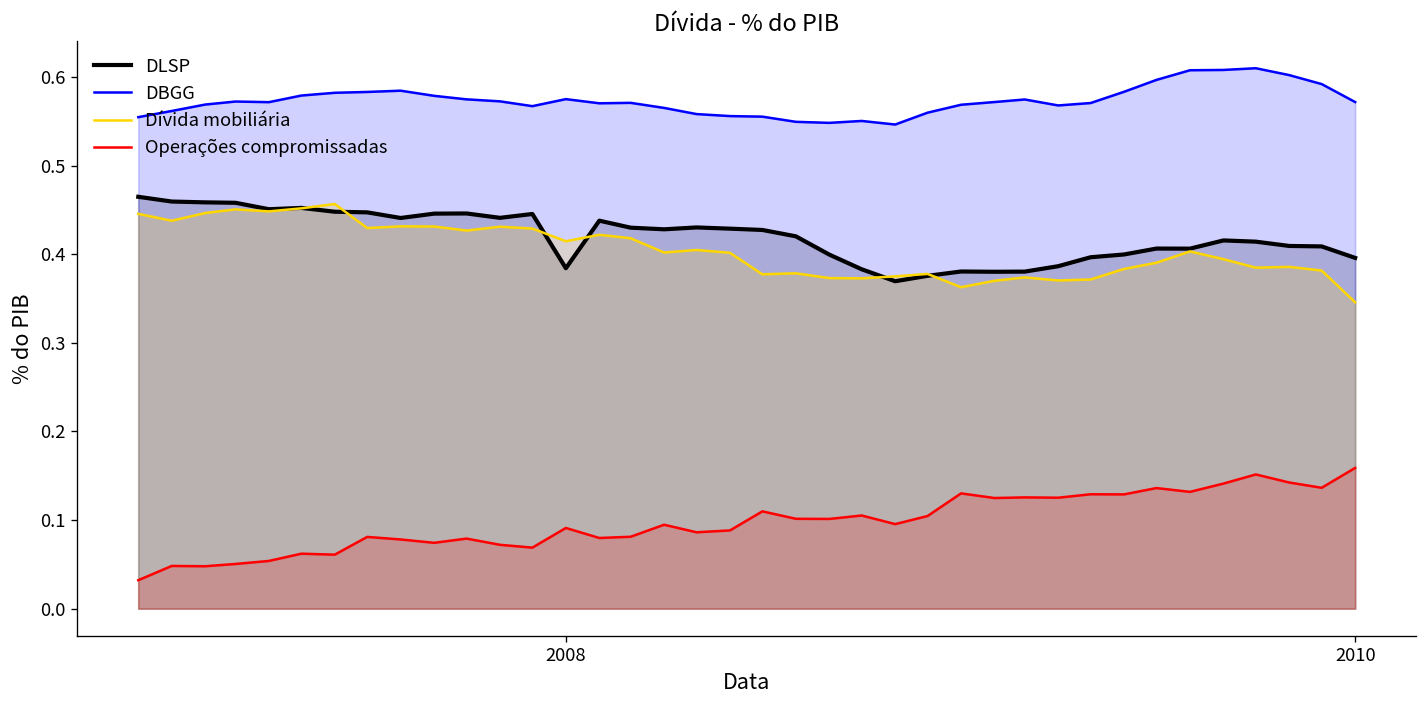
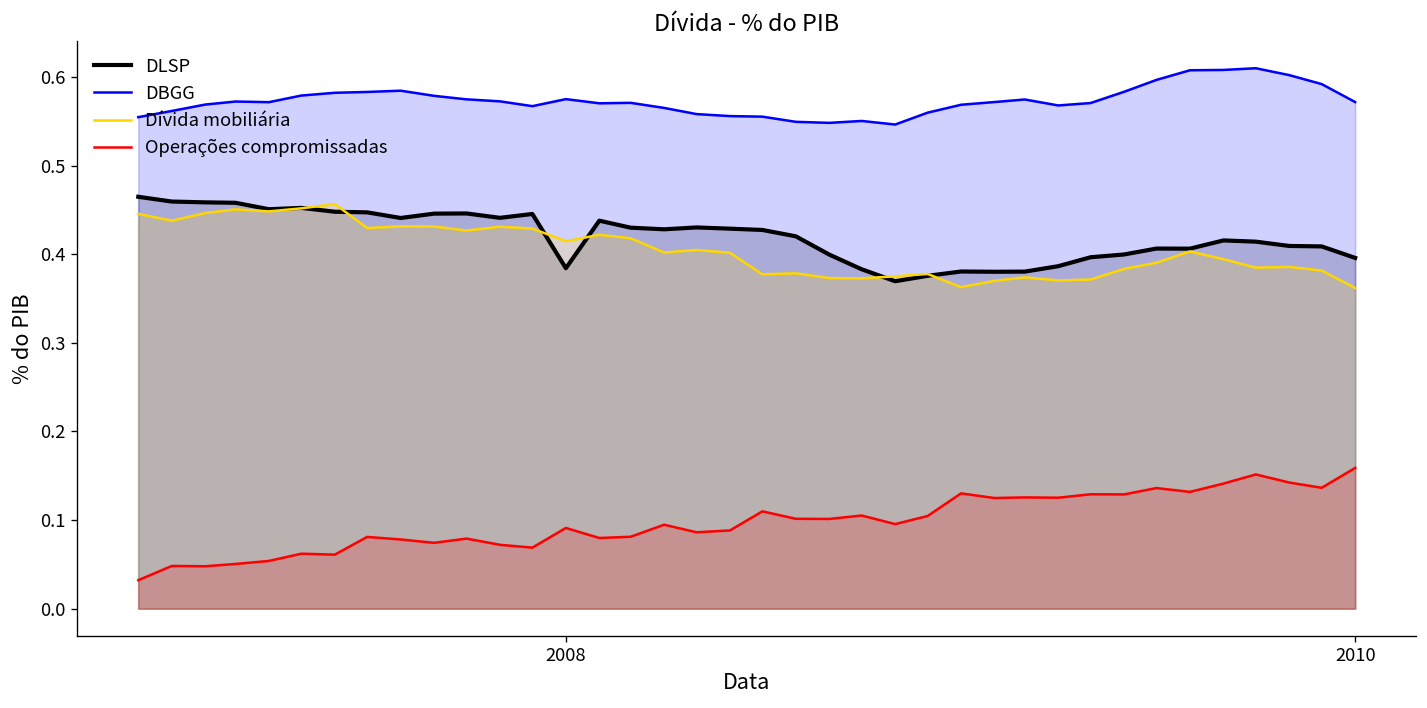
  {
    "DLSP": {
      "2008": 0.38,
      "2010": 0.40
    },
    "DBGG": {
      "2008": 0.58,
      "2010": 0.57
    },
    "Dívida mobiliária": {
      "2008": 0.41,
-     "2010": 0.35
+     "2010": 0.36
    },
    "Operações compromissadas": {
      "2008": 0.09,
      "2010": 0.16
    }
  }
